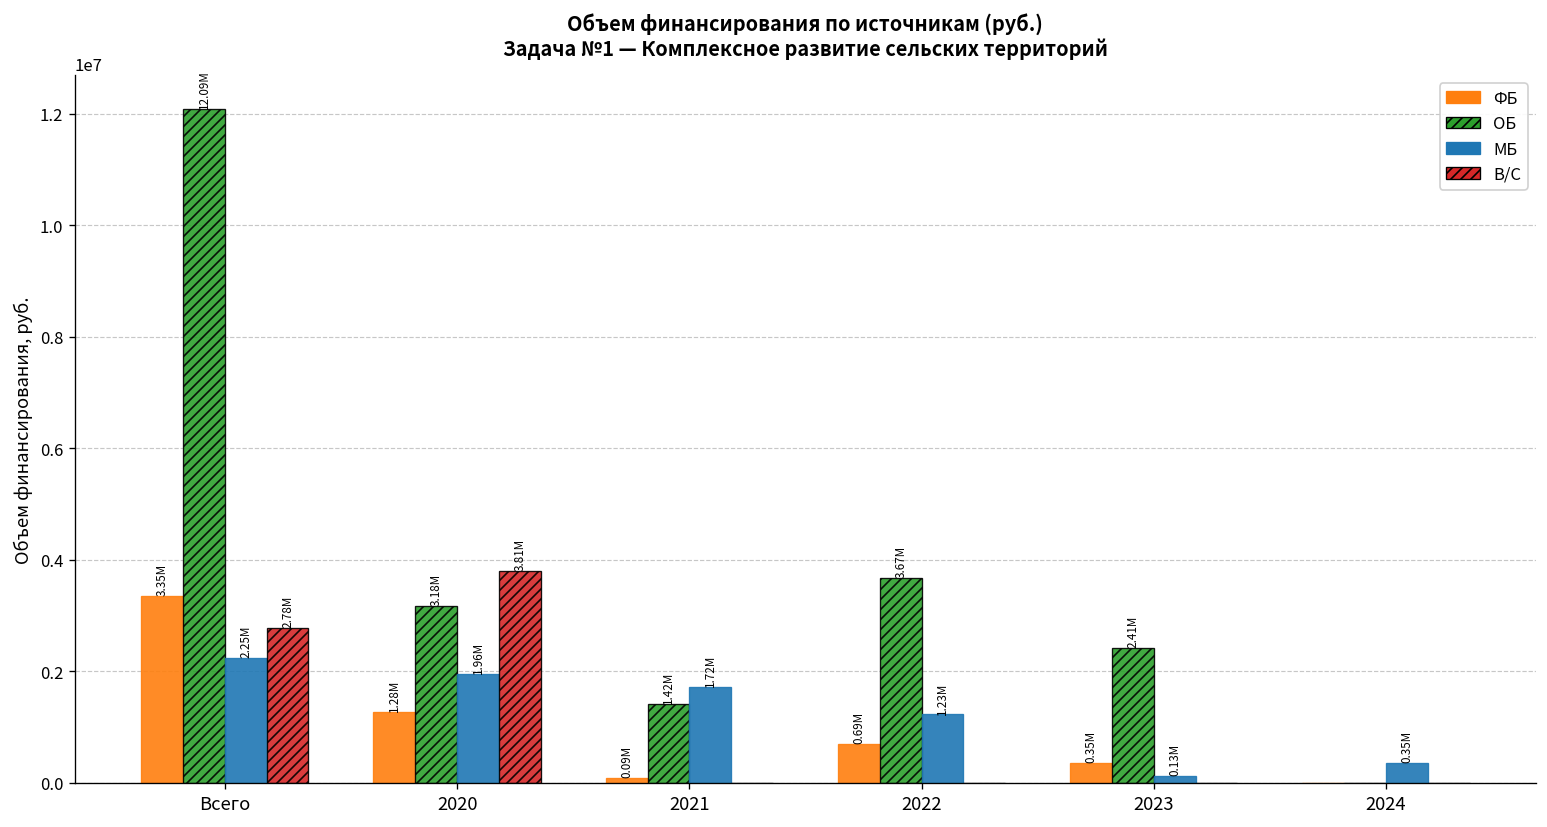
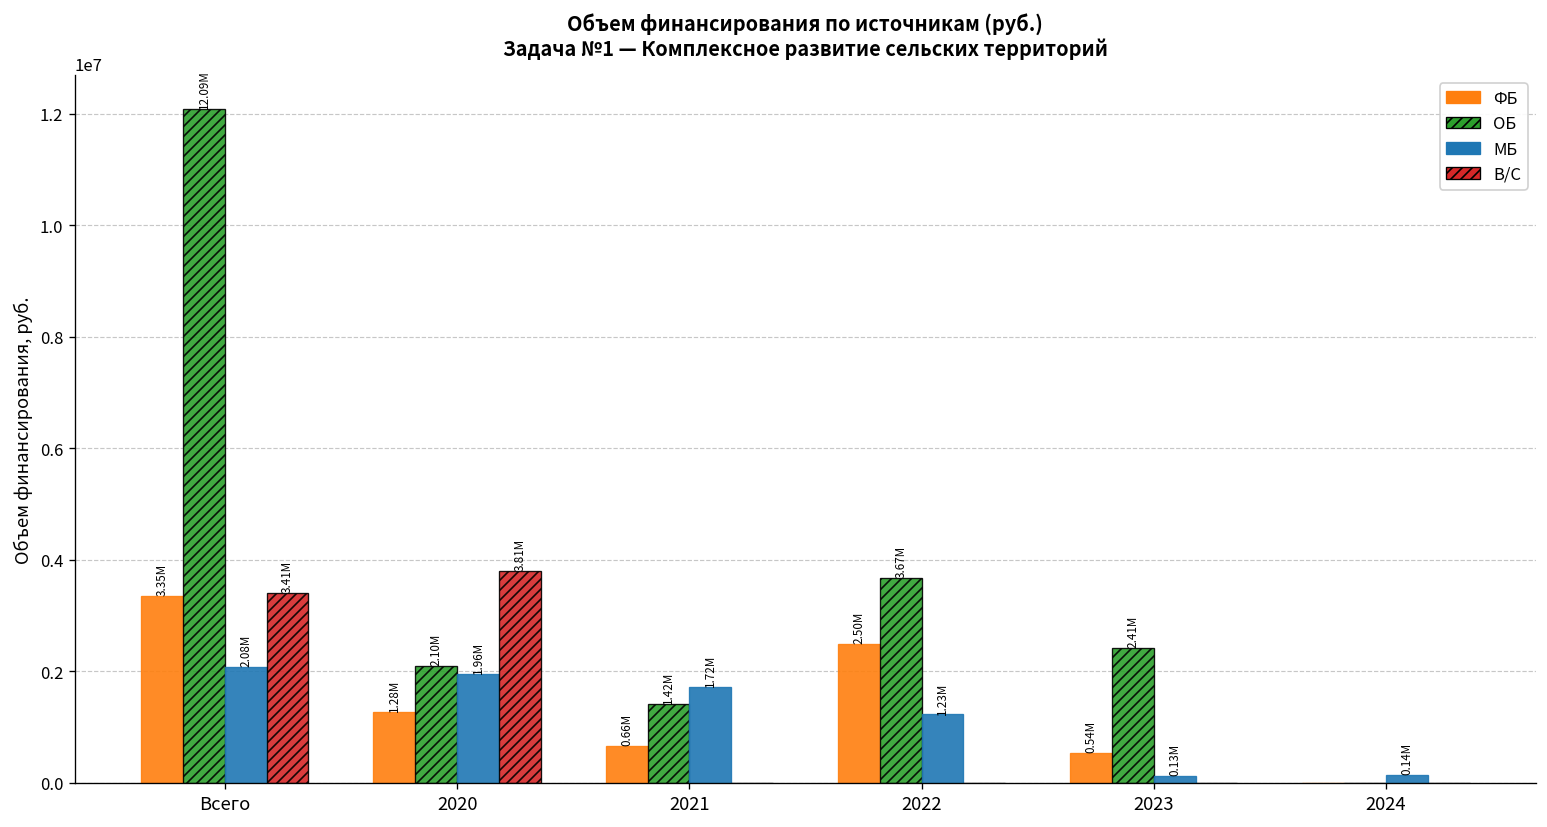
  {
    "ФБ": {
      "Всего": "3.35M",
      "2020": "1.28M",
-     "2021": "0.09M",
-     "2022": "0.69M",
-     "2023": "0.35M"
+     "2021": "0.66M",
+     "2022": "2.50M",
+     "2023": "0.54M"
    },
    "ОБ": {
      "Всего": "12.09M",
-     "2020": "3.18M",
+     "2020": "2.10M",
      "2021": "1.42M",
      "2022": "3.67M",
      "2023": "2.41M"
    },
    "МБ": {
-     "Всего": "2.25M",
+     "Всего": "2.08M",
      "2020": "1.96M",
      "2021": "1.72M",
      "2022": "1.23M",
      "2023": "0.13M",
-     "2024": "0.35M"
+     "2024": "0.14M"
    },
    "В/С": {
-     "Всего": "2.78M",
+     "Всего": "3.41M",
      "2020": "3.81M"
    }
  }
